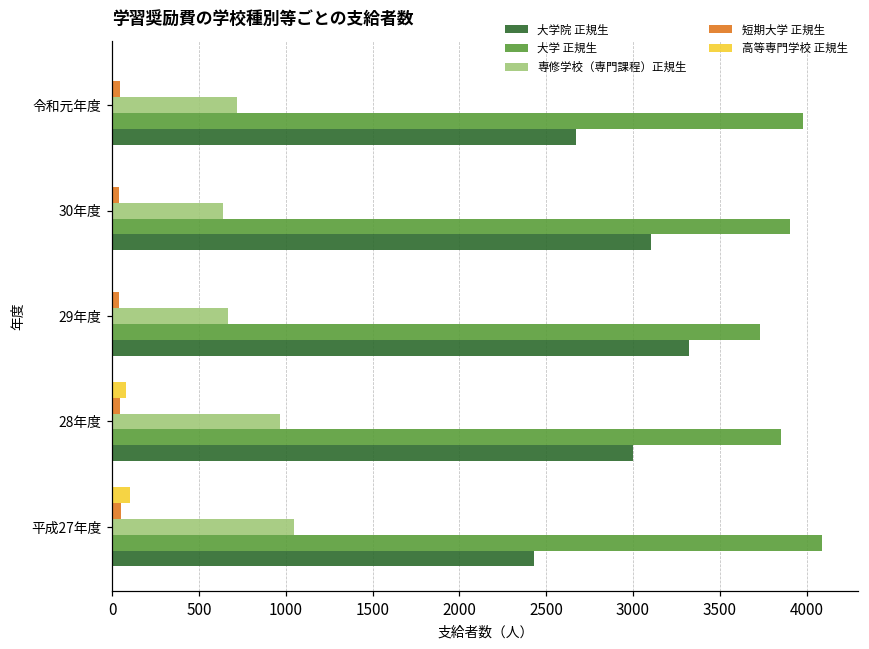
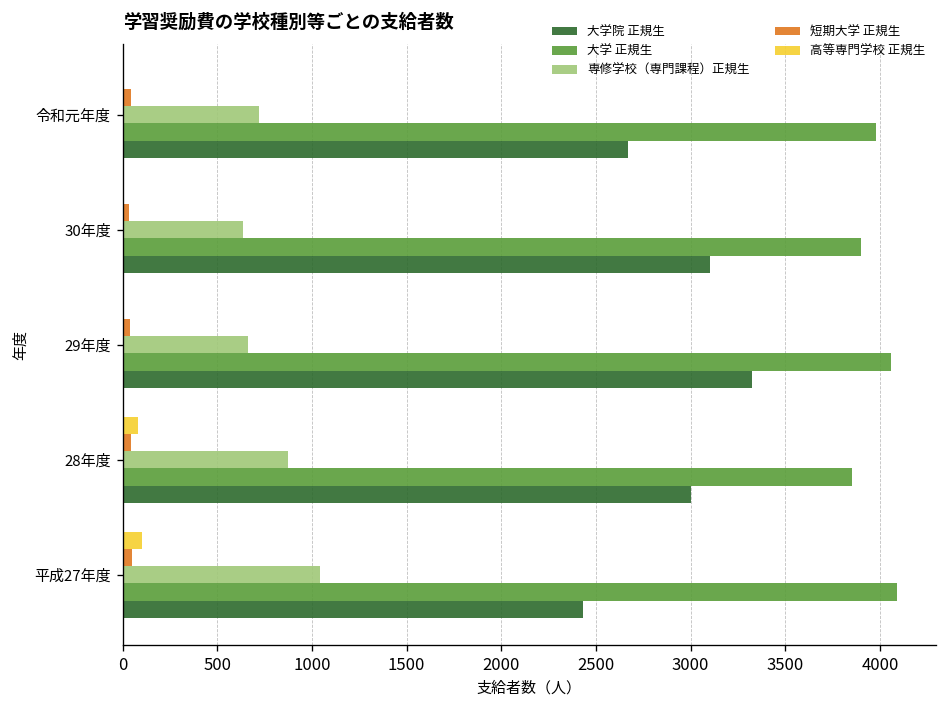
  {
    "大学院 正規生": {
      "令和元年度": 2670,
      "30年度": 3110,
      "29年度": 3330,
      "28年度": 3000,
      "平成27年度": 2430
    },
    "大学 正規生": {
      "令和元年度": 3980,
      "30年度": 3900,
-     "29年度": 3730,
+     "29年度": 4060,
      "28年度": 3850,
      "平成27年度": 4090
    },
    "専修学校（専門課程）正規生": {
      "令和元年度": 720,
      "30年度": 640,
      "29年度": 660,
-     "28年度": 970,
+     "28年度": 870,
      "平成27年度": 1040
    },
    "短期大学 正規生": {
      "令和元年度": 40,
      "30年度": 40,
      "29年度": 40,
      "28年度": 40,
      "平成27年度": 50
    },
    "高等専門学校 正規生": {
      "28年度": 80,
      "平成27年度": 100
    }
  }
